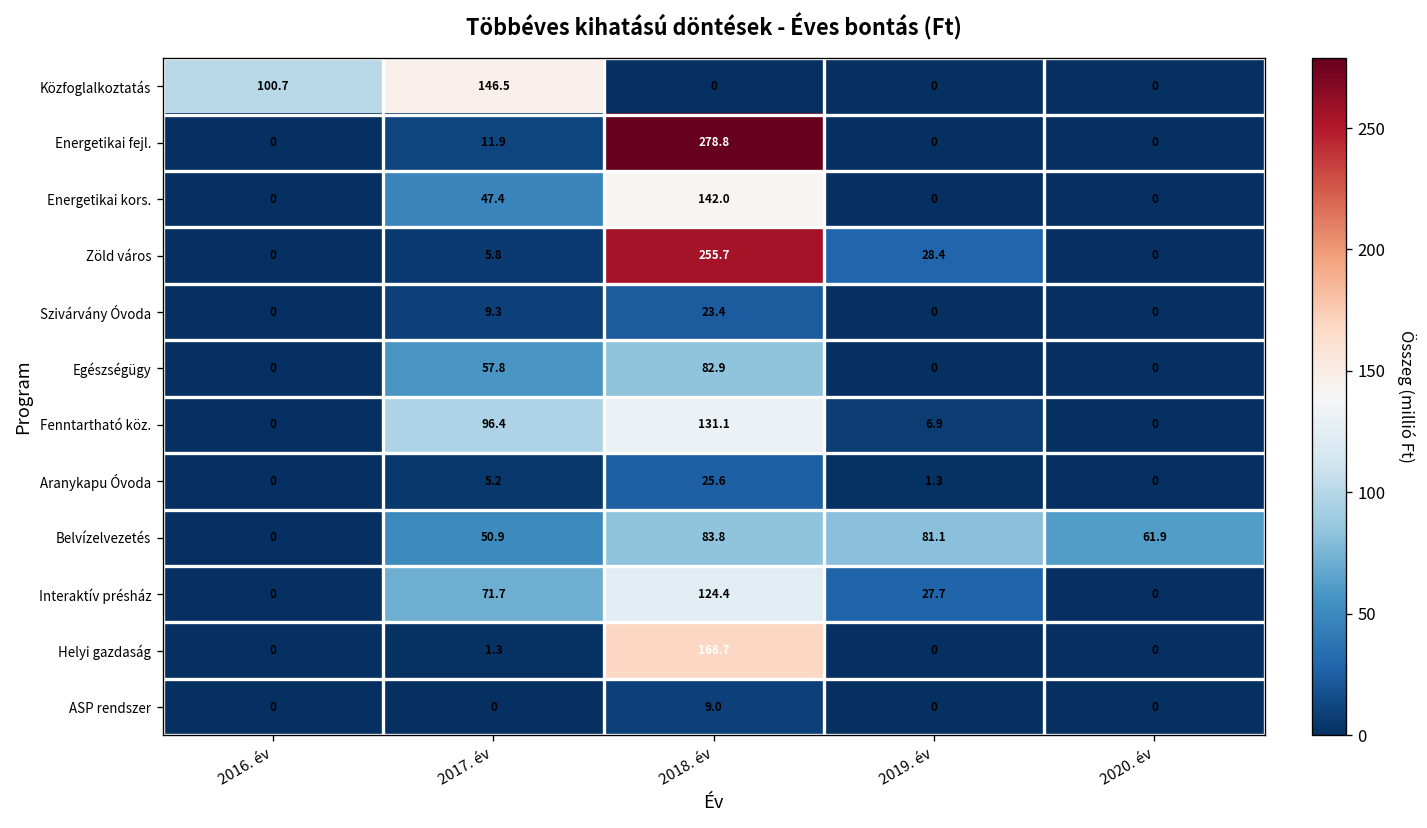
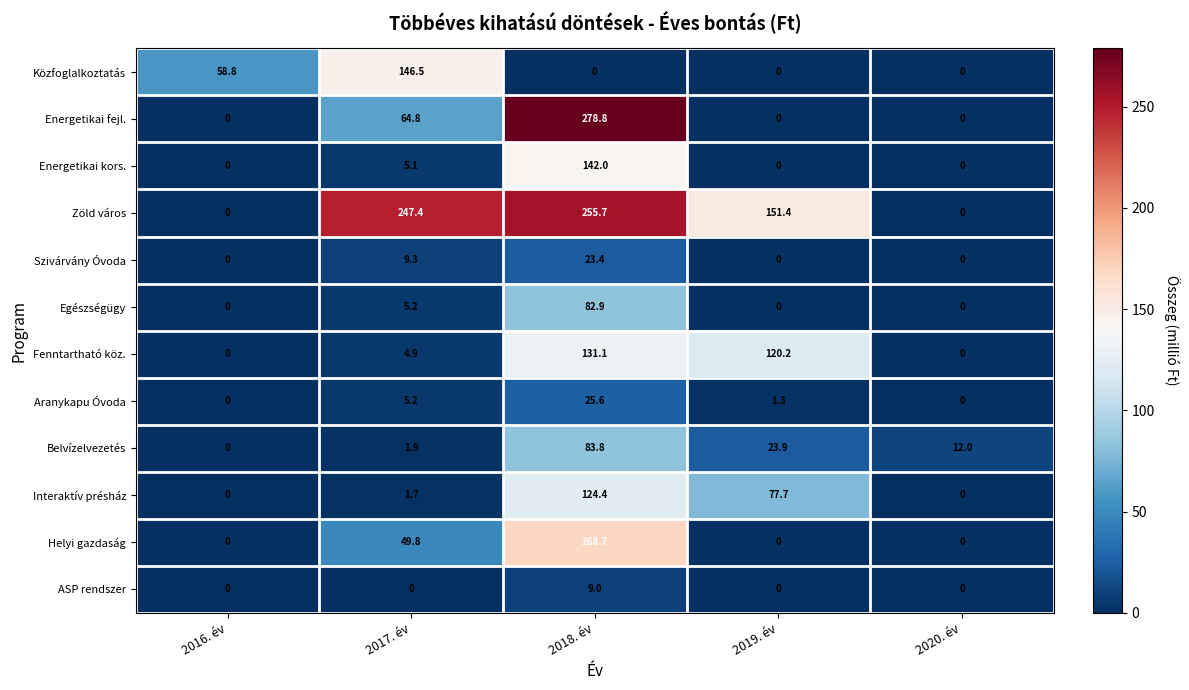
  {
    "Közfoglalkoztatás": {
-     "2016. év": 100.7,
+     "2016. év": 58.8,
      "2017. év": 146.5,
      "2018. év": 0,
      "2019. év": 0,
      "2020. év": 0
    },
    "Energetikai fejl.": {
      "2016. év": 0,
-     "2017. év": 11.9,
+     "2017. év": 64.8,
      "2018. év": 278.8,
      "2019. év": 0,
      "2020. év": 0
    },
    "Energetikai kors.": {
      "2016. év": 0,
-     "2017. év": 47.4,
+     "2017. év": 5.1,
      "2018. év": 142.0,
      "2019. év": 0,
      "2020. év": 0
    },
    "Zöld város": {
      "2016. év": 0,
-     "2017. év": 5.8,
+     "2017. év": 247.4,
      "2018. év": 255.7,
-     "2019. év": 28.4,
+     "2019. év": 151.4,
      "2020. év": 0
    },
    "Szivárvány Óvoda": {
      "2016. év": 0,
      "2017. év": 9.3,
      "2018. év": 23.4,
      "2019. év": 0,
      "2020. év": 0
    },
    "Egészségügy": {
      "2016. év": 0,
-     "2017. év": 57.8,
+     "2017. év": 5.2,
      "2018. év": 82.9,
      "2019. év": 0,
      "2020. év": 0
    },
    "Fenntartható köz.": {
      "2016. év": 0,
-     "2017. év": 96.4,
+     "2017. év": 4.9,
      "2018. év": 131.1,
-     "2019. év": 6.9,
+     "2019. év": 120.2,
      "2020. év": 0
    },
    "Aranykapu Óvoda": {
      "2016. év": 0,
      "2017. év": 5.2,
      "2018. év": 25.6,
      "2019. év": 1.3,
      "2020. év": 0
    },
    "Belvízelvezetés": {
      "2016. év": 0,
-     "2017. év": 50.9,
+     "2017. év": 1.9,
      "2018. év": 83.8,
-     "2019. év": 81.1,
-     "2020. év": 61.9
+     "2019. év": 23.9,
+     "2020. év": 12.0
    },
    "Interaktív présház": {
      "2016. év": 0,
-     "2017. év": 71.7,
+     "2017. év": 1.7,
      "2018. év": 124.4,
-     "2019. év": 27.7,
+     "2019. év": 77.7,
      "2020. év": 0
    },
    "Helyi gazdaság": {
      "2016. év": 0,
-     "2017. év": 1.3,
+     "2017. év": 49.8,
      "2018. év": 168.7,
      "2019. év": 0,
      "2020. év": 0
    },
    "ASP rendszer": {
      "2016. év": 0,
      "2017. év": 0,
      "2018. év": 9.0,
      "2019. év": 0,
      "2020. év": 0
    }
  }
